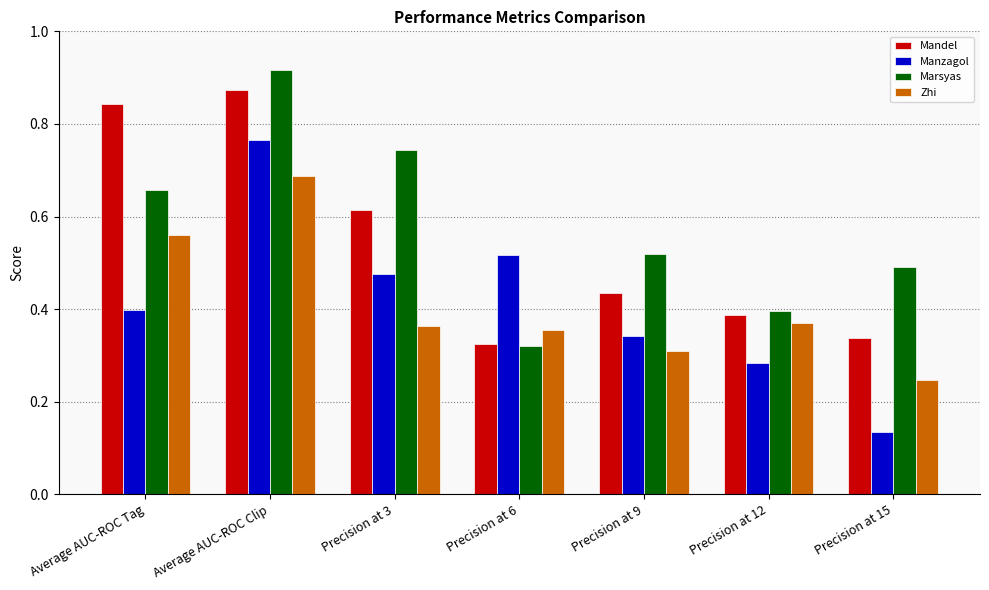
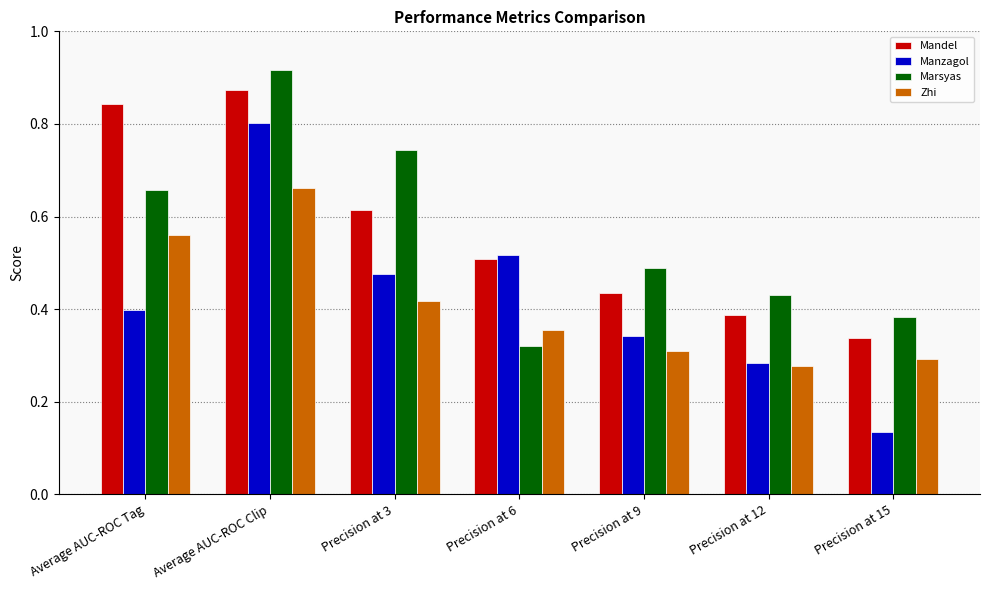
  {
    "Mandel": {
      "Average AUC-ROC Tag": 0.84,
      "Average AUC-ROC Clip": 0.87,
      "Precision at 3": 0.61,
-     "Precision at 6": 0.32,
+     "Precision at 6": 0.51,
      "Precision at 9": 0.43,
      "Precision at 12": 0.39,
      "Precision at 15": 0.34
    },
    "Manzagol": {
      "Average AUC-ROC Tag": 0.40,
-     "Average AUC-ROC Clip": 0.77,
+     "Average AUC-ROC Clip": 0.80,
      "Precision at 3": 0.48,
      "Precision at 6": 0.52,
      "Precision at 9": 0.34,
      "Precision at 12": 0.28,
      "Precision at 15": 0.13
    },
    "Marsyas": {
      "Average AUC-ROC Tag": 0.66,
      "Average AUC-ROC Clip": 0.92,
      "Precision at 3": 0.74,
      "Precision at 6": 0.32,
-     "Precision at 9": 0.52,
-     "Precision at 12": 0.40,
-     "Precision at 15": 0.49
+     "Precision at 9": 0.49,
+     "Precision at 12": 0.43,
+     "Precision at 15": 0.38
    },
    "Zhi": {
      "Average AUC-ROC Tag": 0.56,
-     "Average AUC-ROC Clip": 0.69,
-     "Precision at 3": 0.36,
+     "Average AUC-ROC Clip": 0.66,
+     "Precision at 3": 0.42,
      "Precision at 6": 0.36,
      "Precision at 9": 0.31,
-     "Precision at 12": 0.37,
-     "Precision at 15": 0.25
+     "Precision at 12": 0.28,
+     "Precision at 15": 0.29
    }
  }
